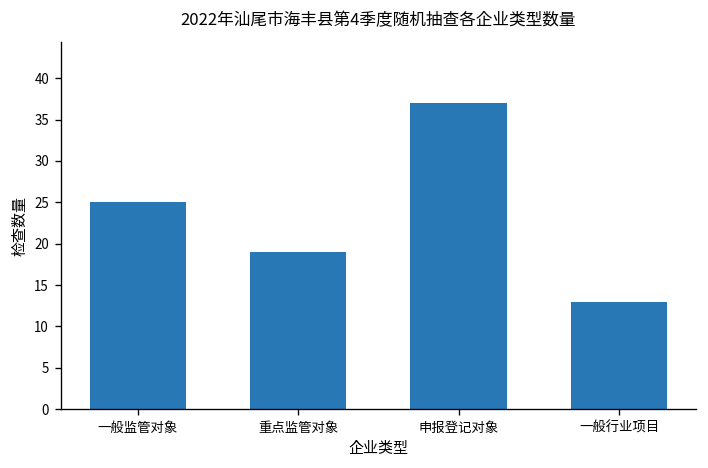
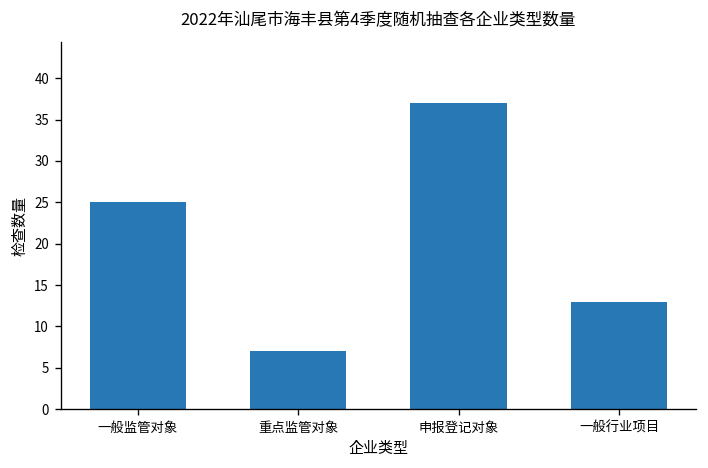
  {
    "一般监管对象": 25,
-   "重点监管对象": 19,
+   "重点监管对象": 7,
    "申报登记对象": 37,
    "一般行业项目": 13
  }
